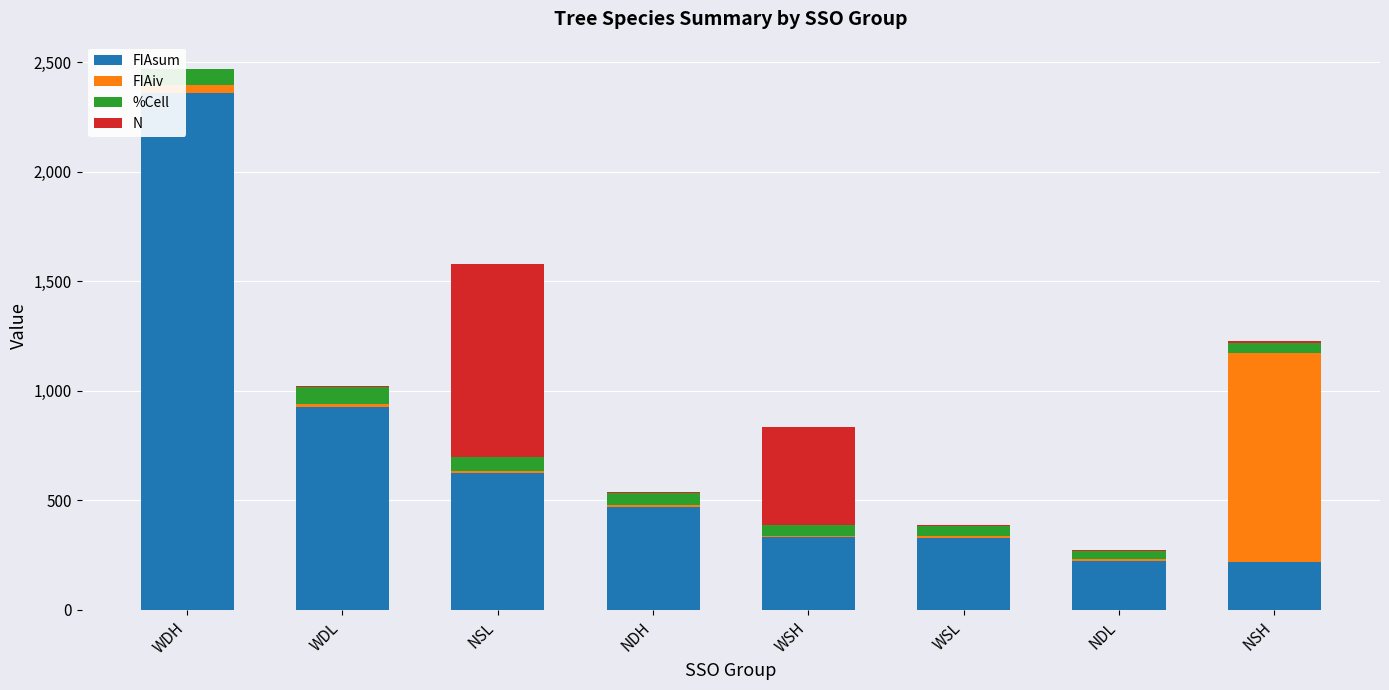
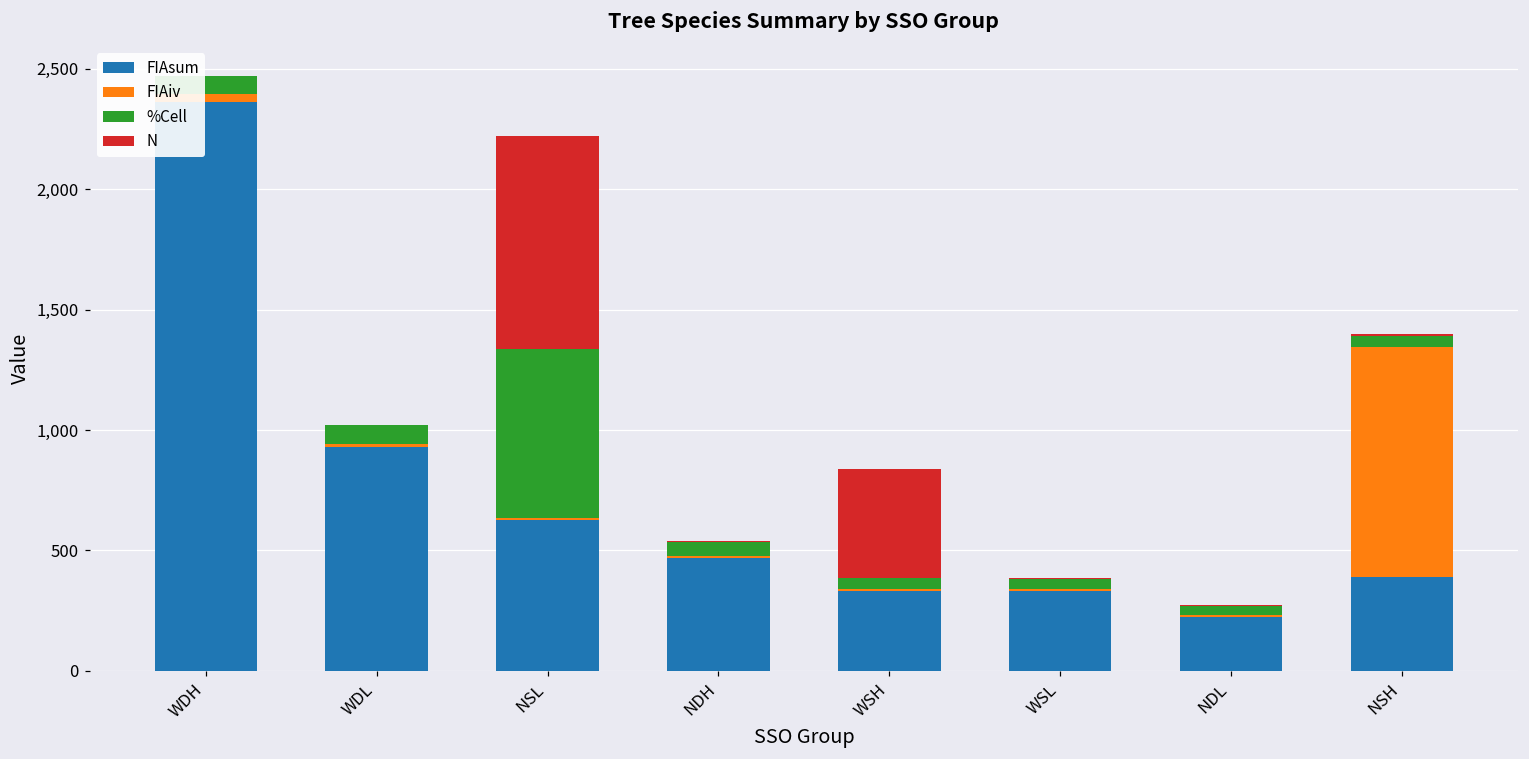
  {
    "FIAsum": {
      "WDH": "2,360",
      "WDL": "930",
      "NSL": "620",
      "NDH": "470",
      "WSH": "330",
      "WSL": "330",
      "NDL": "220",
-     "NSH": "220"
+     "NSH": "390"
    },
    "FIAiv": {
      "WDH": "30",
      "WDL": "10",
      "NSH": "960"
    },
    "%Cell": {
      "WDH": "70",
      "WDL": "80",
-     "NSL": "60",
+     "NSL": "700",
      "NDH": "60",
      "WSH": "50",
      "WSL": "40",
      "NDL": "40",
      "NSH": "50"
    },
    "N": {
      "NSL": "890",
      "WSH": "450"
    }
  }
